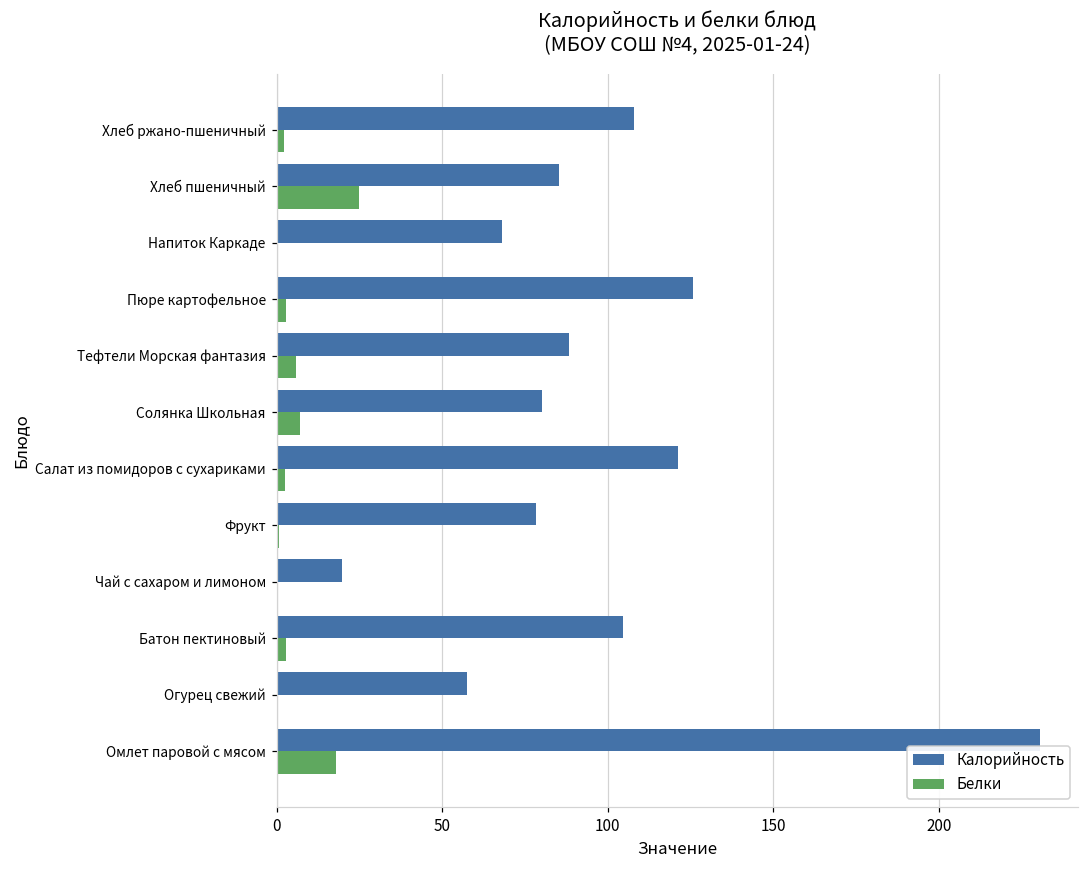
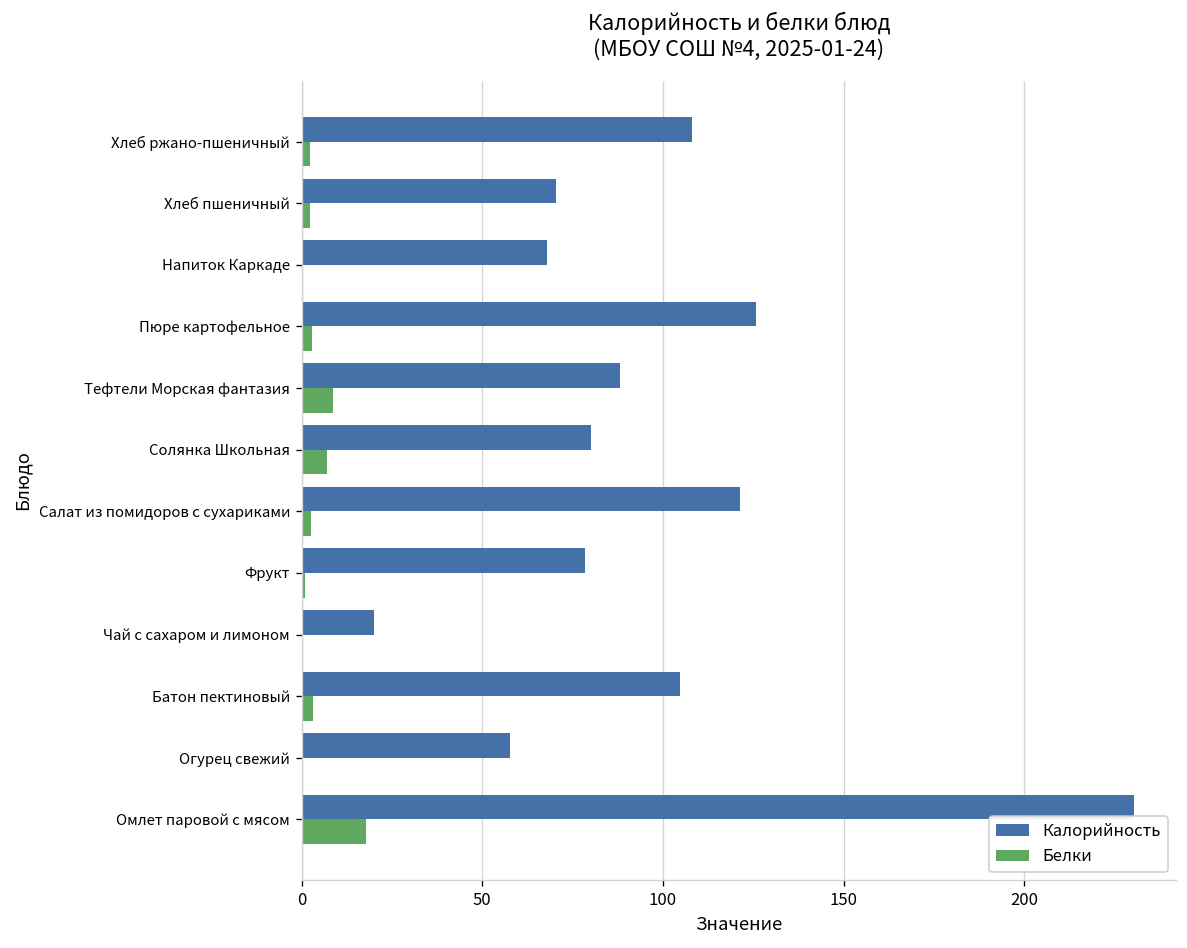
  {
    "Калорийность": {
      "Хлеб ржано-пшеничный": 108,
-     "Хлеб пшеничный": 85,
+     "Хлеб пшеничный": 70,
      "Напиток Каркаде": 68,
      "Пюре картофельное": 126,
      "Тефтели Морская фантазия": 88,
      "Солянка Школьная": 80,
      "Салат из помидоров с сухариками": 121,
      "Фрукт": 78,
      "Чай с сахаром и лимоном": 20,
      "Батон пектиновый": 105,
      "Огурец свежий": 58,
      "Омлет паровой с мясом": 230
    },
    "Белки": {
      "Хлеб ржано-пшеничный": 2,
-     "Хлеб пшеничный": 25,
+     "Хлеб пшеничный": 2,
      "Пюре картофельное": 3,
-     "Тефтели Морская фантазия": 6,
+     "Тефтели Морская фантазия": 9,
      "Солянка Школьная": 7,
      "Салат из помидоров с сухариками": 3,
      "Батон пектиновый": 3,
      "Омлет паровой с мясом": 18
    }
  }
